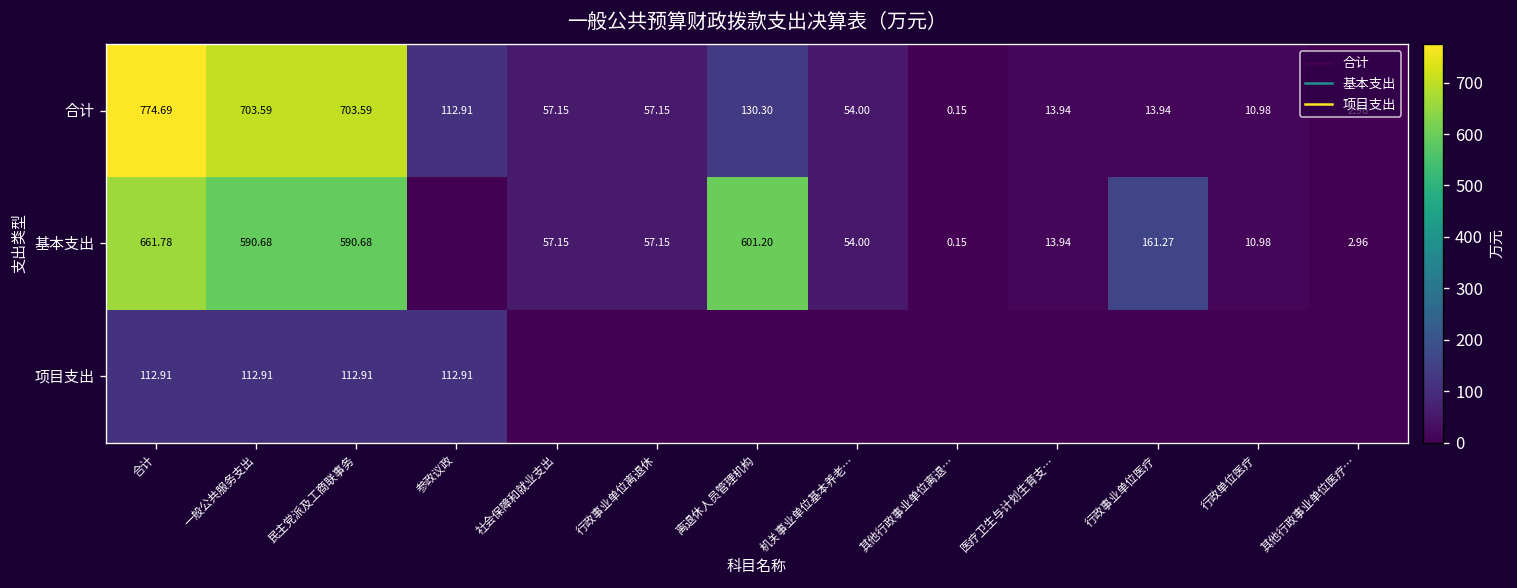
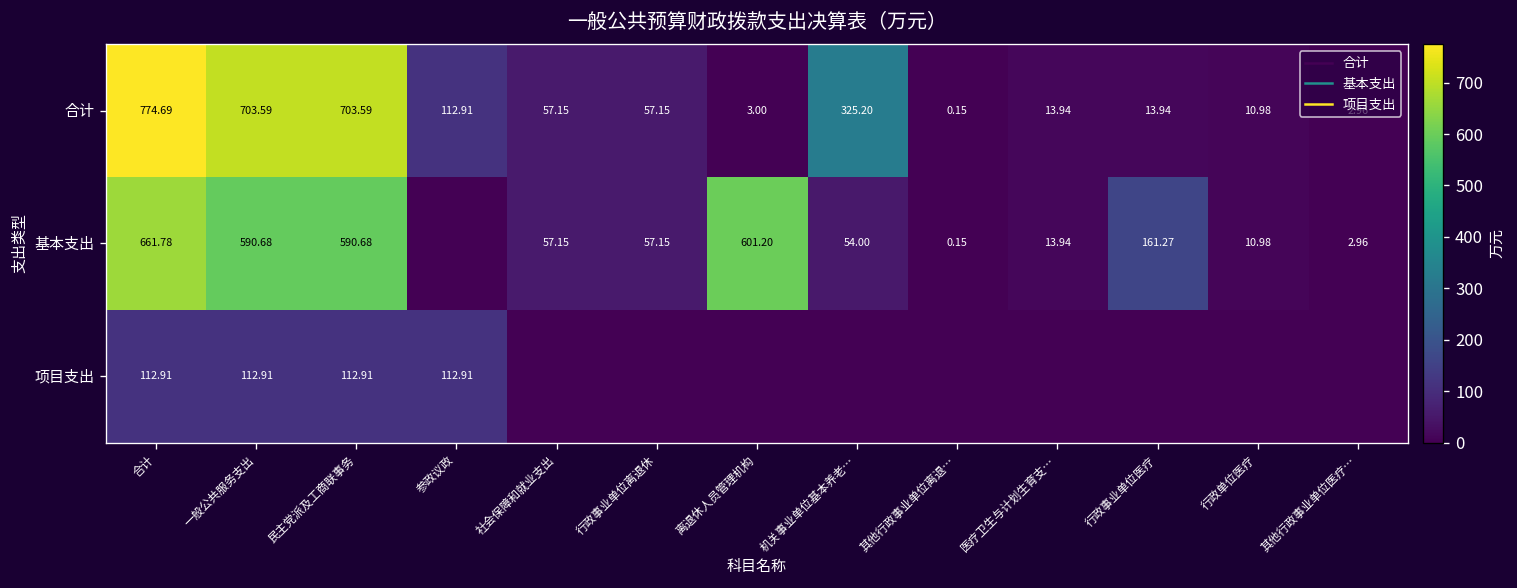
  {
    "合计": {
      "合计": 774.69,
      "一般公共服务支出": 703.59,
      "民主党派及工商联事务": 703.59,
      "参政议政": 112.91,
      "社会保障和就业支出": 57.15,
      "行政事业单位离退休": 57.15,
-     "离退休人员管理机构": 130.30,
-     "机关事业单位基本养老…": 54.00,
+     "离退休人员管理机构": 3.00,
+     "机关事业单位基本养老…": 325.20,
      "其他行政事业单位离退…": 0.15,
      "医疗卫生与计划生育支…": 13.94,
      "行政事业单位医疗": 13.94,
      "行政单位医疗": 10.98
    },
    "基本支出": {
      "合计": 661.78,
      "一般公共服务支出": 590.68,
      "民主党派及工商联事务": 590.68,
      "社会保障和就业支出": 57.15,
      "行政事业单位离退休": 57.15,
      "离退休人员管理机构": 601.20,
      "机关事业单位基本养老…": 54.00,
      "其他行政事业单位离退…": 0.15,
      "医疗卫生与计划生育支…": 13.94,
      "行政事业单位医疗": 161.27,
      "行政单位医疗": 10.98,
      "其他行政事业单位医疗…": 2.96
    },
    "项目支出": {
      "合计": 112.91,
      "一般公共服务支出": 112.91,
      "民主党派及工商联事务": 112.91,
      "参政议政": 112.91
    }
  }
